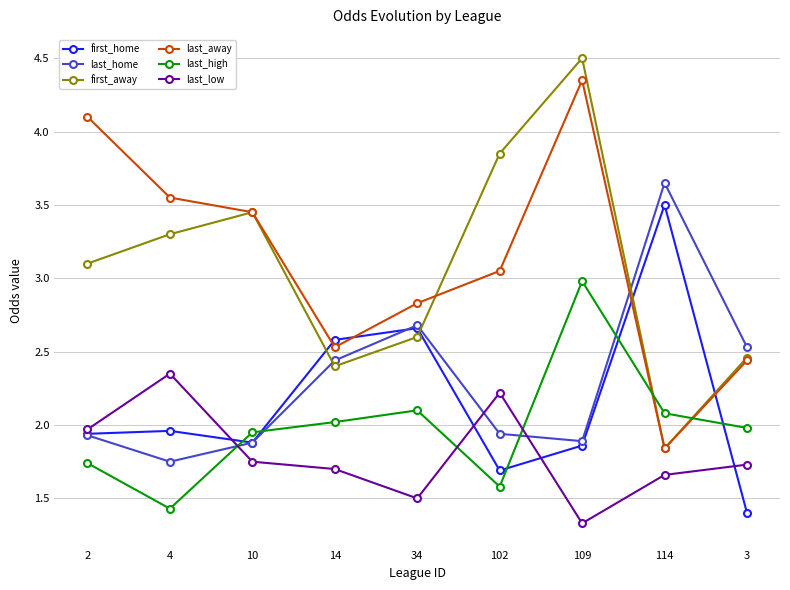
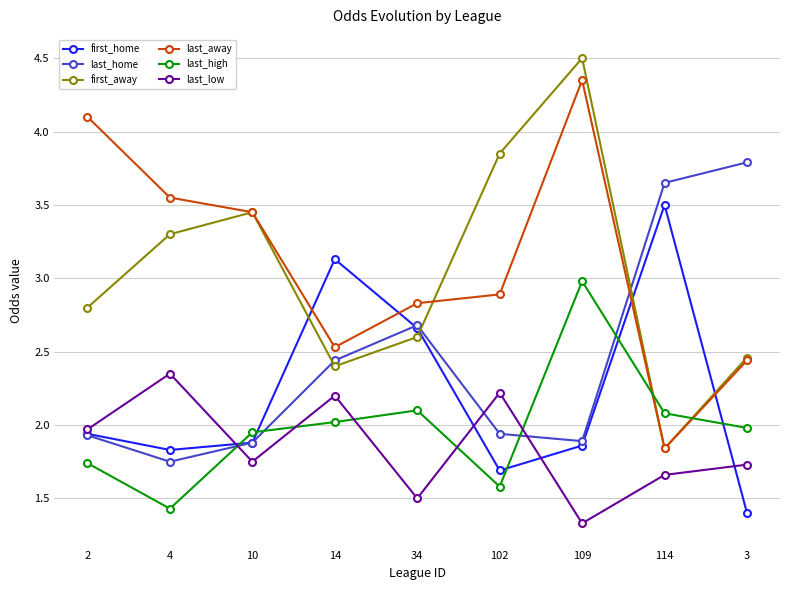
  {
    "first_home": {
-     "4": 1.96,
-     "14": 2.58,
+     "4": 1.83,
+     "14": 3.13,
      "34": 2.66,
      "102": 1.69,
      "109": 1.86,
      "114": 3.50,
      "3": 1.40
    },
    "last_home": {
      "4": 1.75,
      "14": 2.44,
      "34": 2.68,
      "102": 1.94,
      "109": 1.89,
      "114": 3.65,
-     "3": 2.53
+     "3": 3.79
    },
    "first_away": {
-     "2": 3.1,
+     "2": 2.8,
      "4": 3.3,
      "14": 2.4,
      "34": 2.6,
      "102": 3.85,
      "109": 4.5,
      "3": 2.46
    },
    "last_away": {
      "2": 4.10,
      "4": 3.55,
      "14": 2.53,
      "34": 2.83,
-     "102": 3.05,
+     "102": 2.89,
      "109": 4.35,
      "3": 2.44
    },
    "last_high": {
      "2": 1.74,
      "4": 1.43,
      "10": 1.95,
      "14": 2.02,
      "34": 2.10,
      "102": 1.58,
      "109": 2.98,
      "114": 2.08,
      "3": 1.98
    },
    "last_low": {
      "2": 1.97,
      "4": 2.35,
      "10": 1.75,
-     "14": 1.7,
+     "14": 2.2,
      "34": 1.5,
      "102": 2.22,
      "109": 1.33,
      "114": 1.66,
      "3": 1.73
    }
  }
